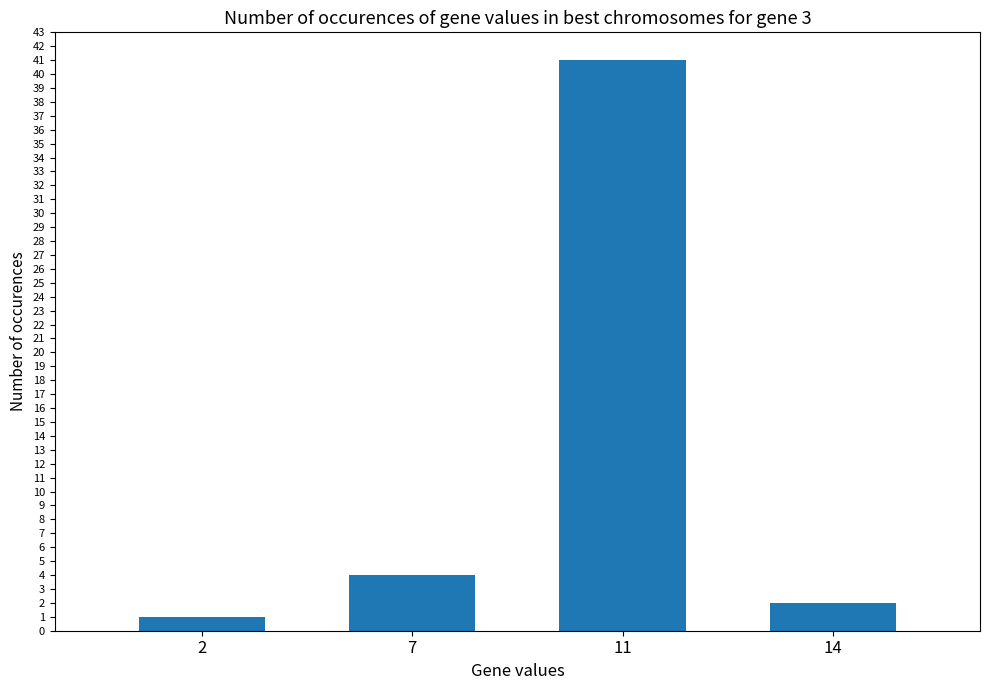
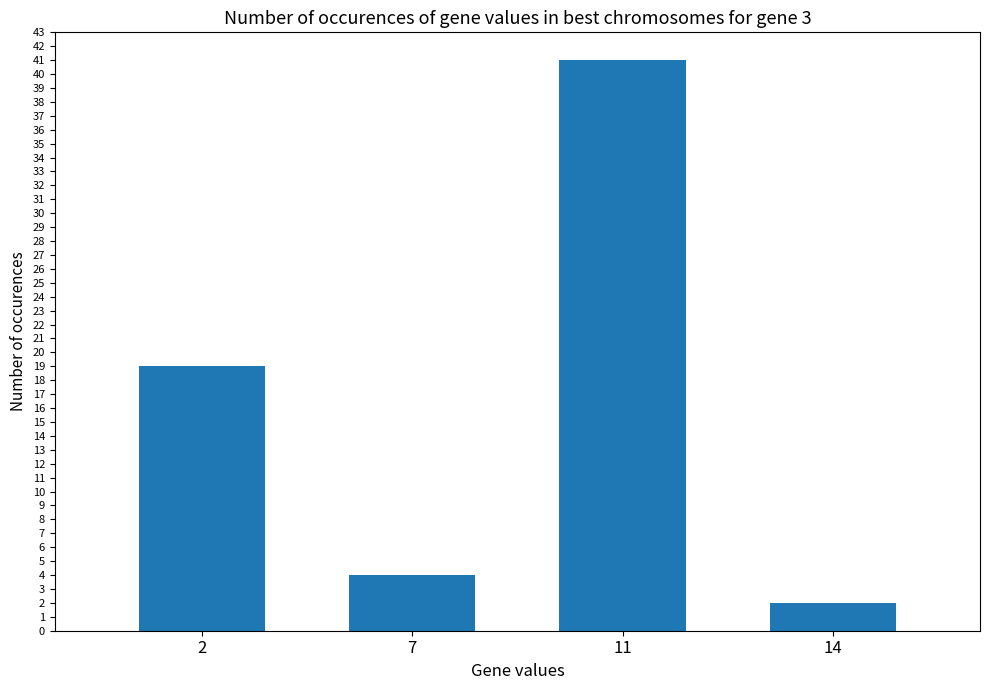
  {
-   "2": 1,
+   "2": 19,
    "7": 4,
    "11": 41,
    "14": 2
  }
